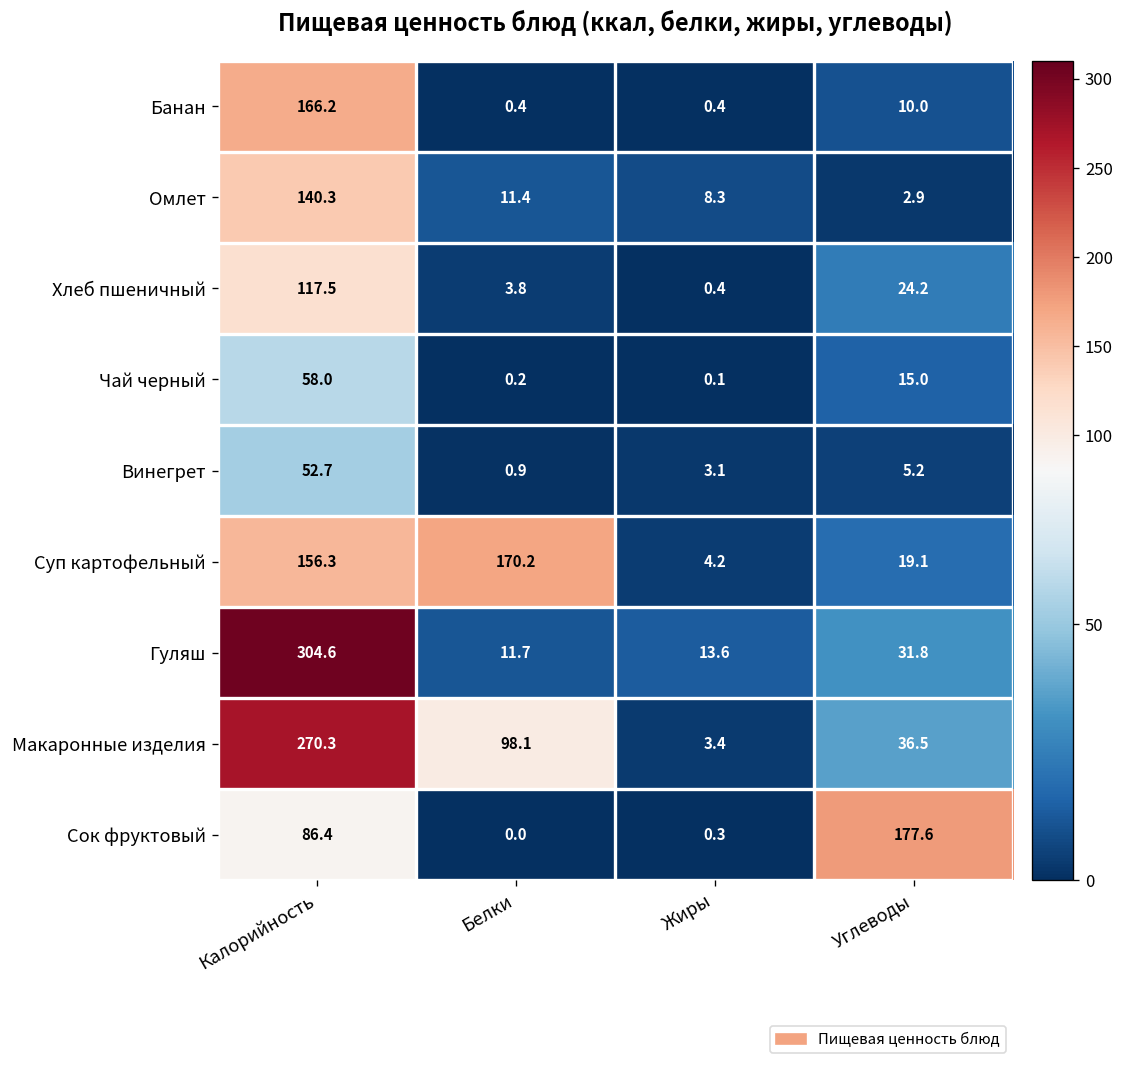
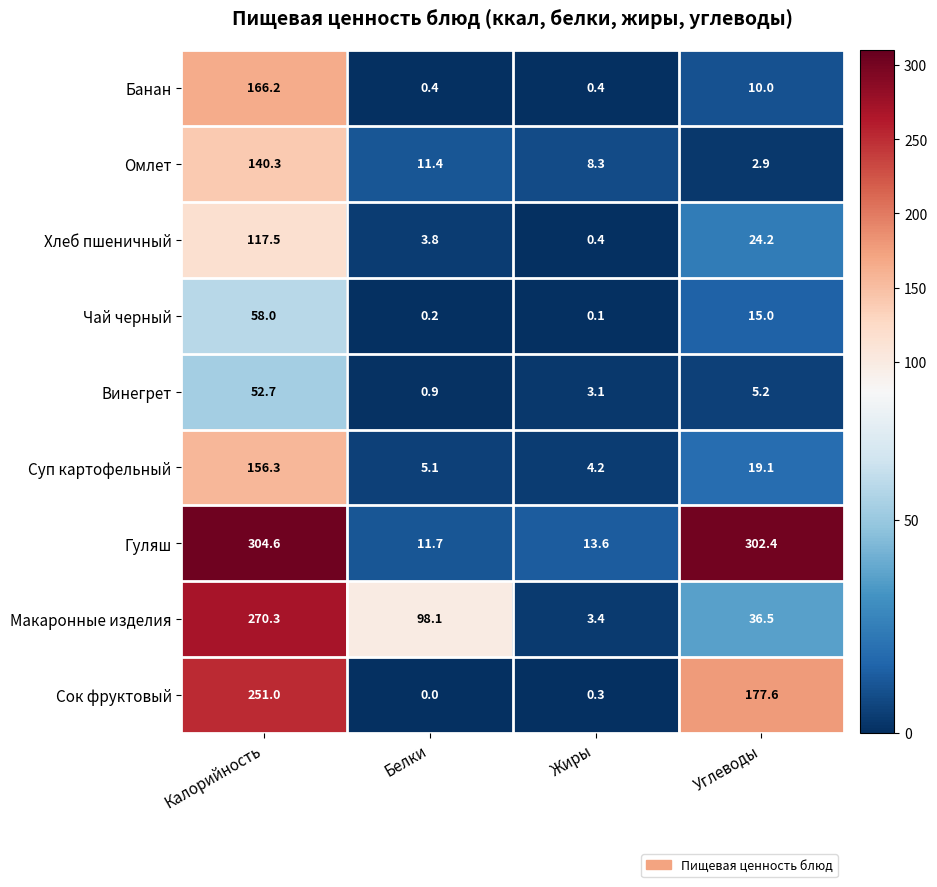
  {
    "Банан": {
      "Калорийность": 166.2,
      "Белки": 0.4,
      "Жиры": 0.4,
      "Углеводы": 10.0
    },
    "Омлет": {
      "Калорийность": 140.3,
      "Белки": 11.4,
      "Жиры": 8.3,
      "Углеводы": 2.9
    },
    "Хлеб пшеничный": {
      "Калорийность": 117.5,
      "Белки": 3.8,
      "Жиры": 0.4,
      "Углеводы": 24.2
    },
    "Чай черный": {
      "Калорийность": 58.0,
      "Белки": 0.2,
      "Жиры": 0.1,
      "Углеводы": 15.0
    },
    "Винегрет": {
      "Калорийность": 52.7,
      "Белки": 0.9,
      "Жиры": 3.1,
      "Углеводы": 5.2
    },
    "Суп картофельный": {
      "Калорийность": 156.3,
-     "Белки": 170.2,
+     "Белки": 5.1,
      "Жиры": 4.2,
      "Углеводы": 19.1
    },
    "Гуляш": {
      "Калорийность": 304.6,
      "Белки": 11.7,
      "Жиры": 13.6,
-     "Углеводы": 31.8
+     "Углеводы": 302.4
    },
    "Макаронные изделия": {
      "Калорийность": 270.3,
      "Белки": 98.1,
      "Жиры": 3.4,
      "Углеводы": 36.5
    },
    "Сок фруктовый": {
-     "Калорийность": 86.4,
+     "Калорийность": 251.0,
      "Белки": 0.0,
      "Жиры": 0.3,
      "Углеводы": 177.6
    }
  }
